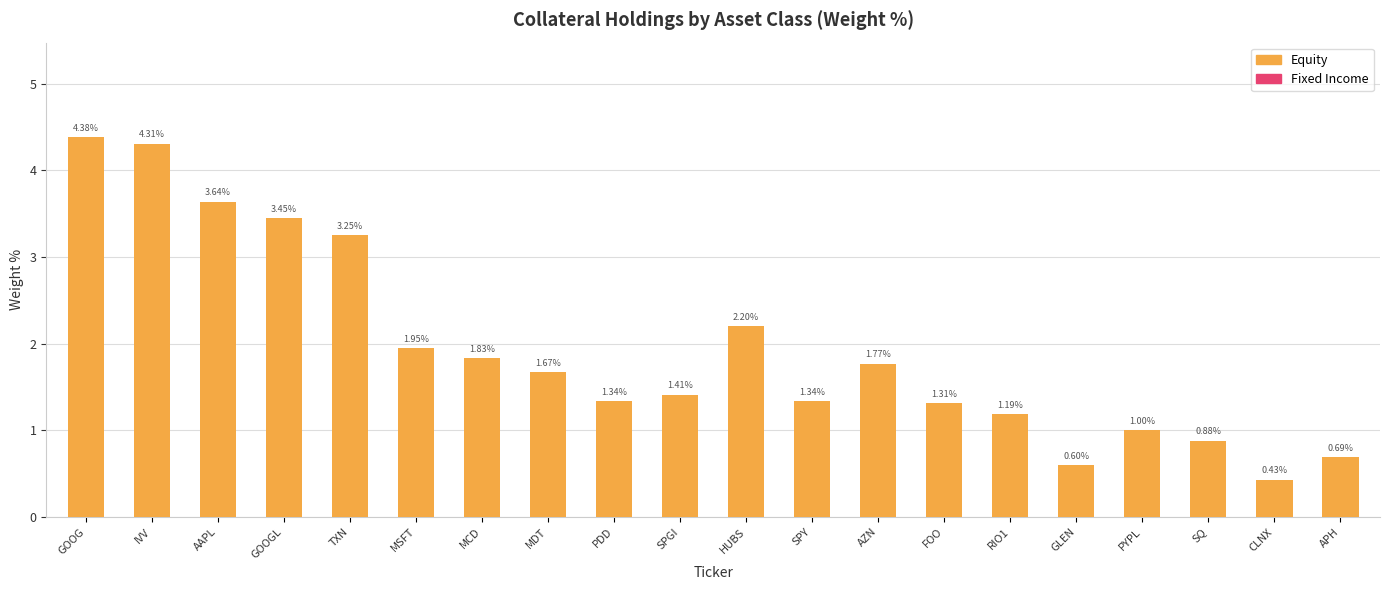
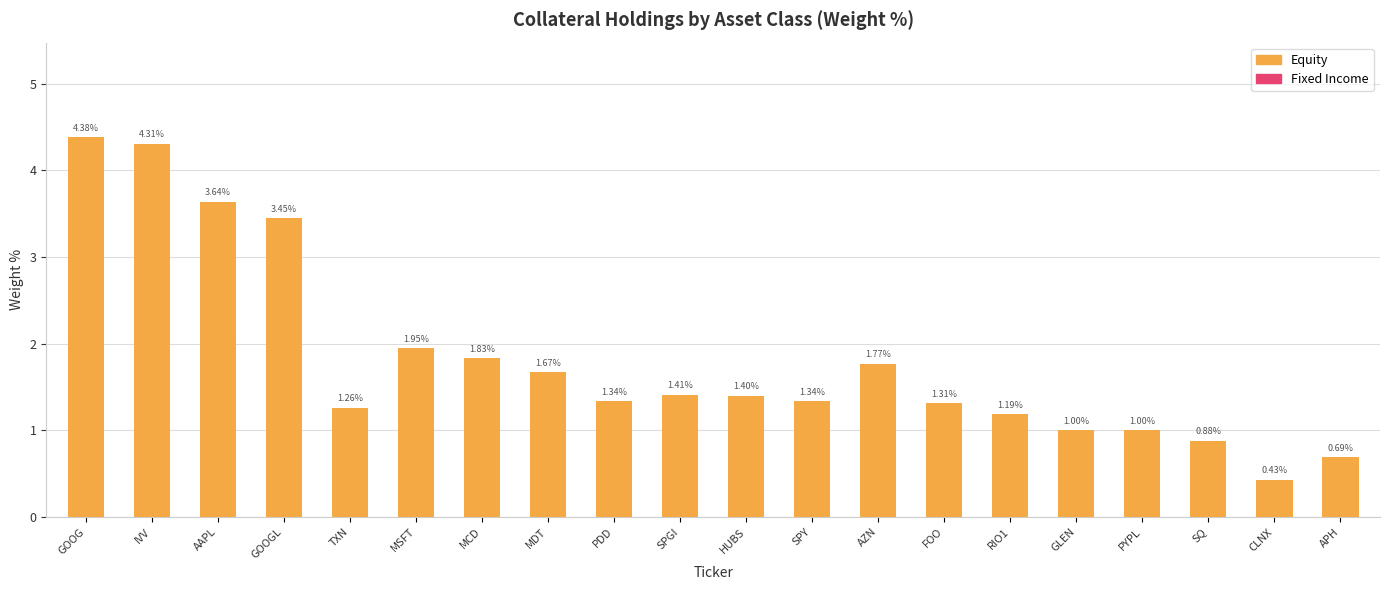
  {
    "Equity": {
      "GOOG": "4.38%",
      "IVV": "4.31%",
      "AAPL": "3.64%",
      "GOOGL": "3.45%",
-     "TXN": "3.25%",
+     "TXN": "1.26%",
      "MSFT": "1.95%",
      "MCD": "1.83%",
      "MDT": "1.67%",
      "PDD": "1.34%",
      "SPGI": "1.41%",
-     "HUBS": "2.20%",
+     "HUBS": "1.40%",
      "SPY": "1.34%",
      "AZN": "1.77%",
      "FOO": "1.31%",
      "RIO1": "1.19%",
-     "GLEN": "0.60%",
+     "GLEN": "1.00%",
      "PYPL": "1.00%",
      "SQ": "0.88%",
      "CLNX": "0.43%",
      "APH": "0.69%"
    },
    "Fixed Income": {
      "MSFT": "0.0",
      "MCD": "0.0",
      "MDT": "0.0",
      "PDD": "0.0",
      "SPGI": "0.0",
      "HUBS": "0.0",
      "SPY": "0.0",
      "AZN": "0.0",
      "FOO": "0.0",
      "RIO1": "0.0",
      "GLEN": "0.0",
      "PYPL": "0.0",
      "SQ": "0.0",
      "CLNX": "0.0",
      "APH": "0.0"
    }
  }
